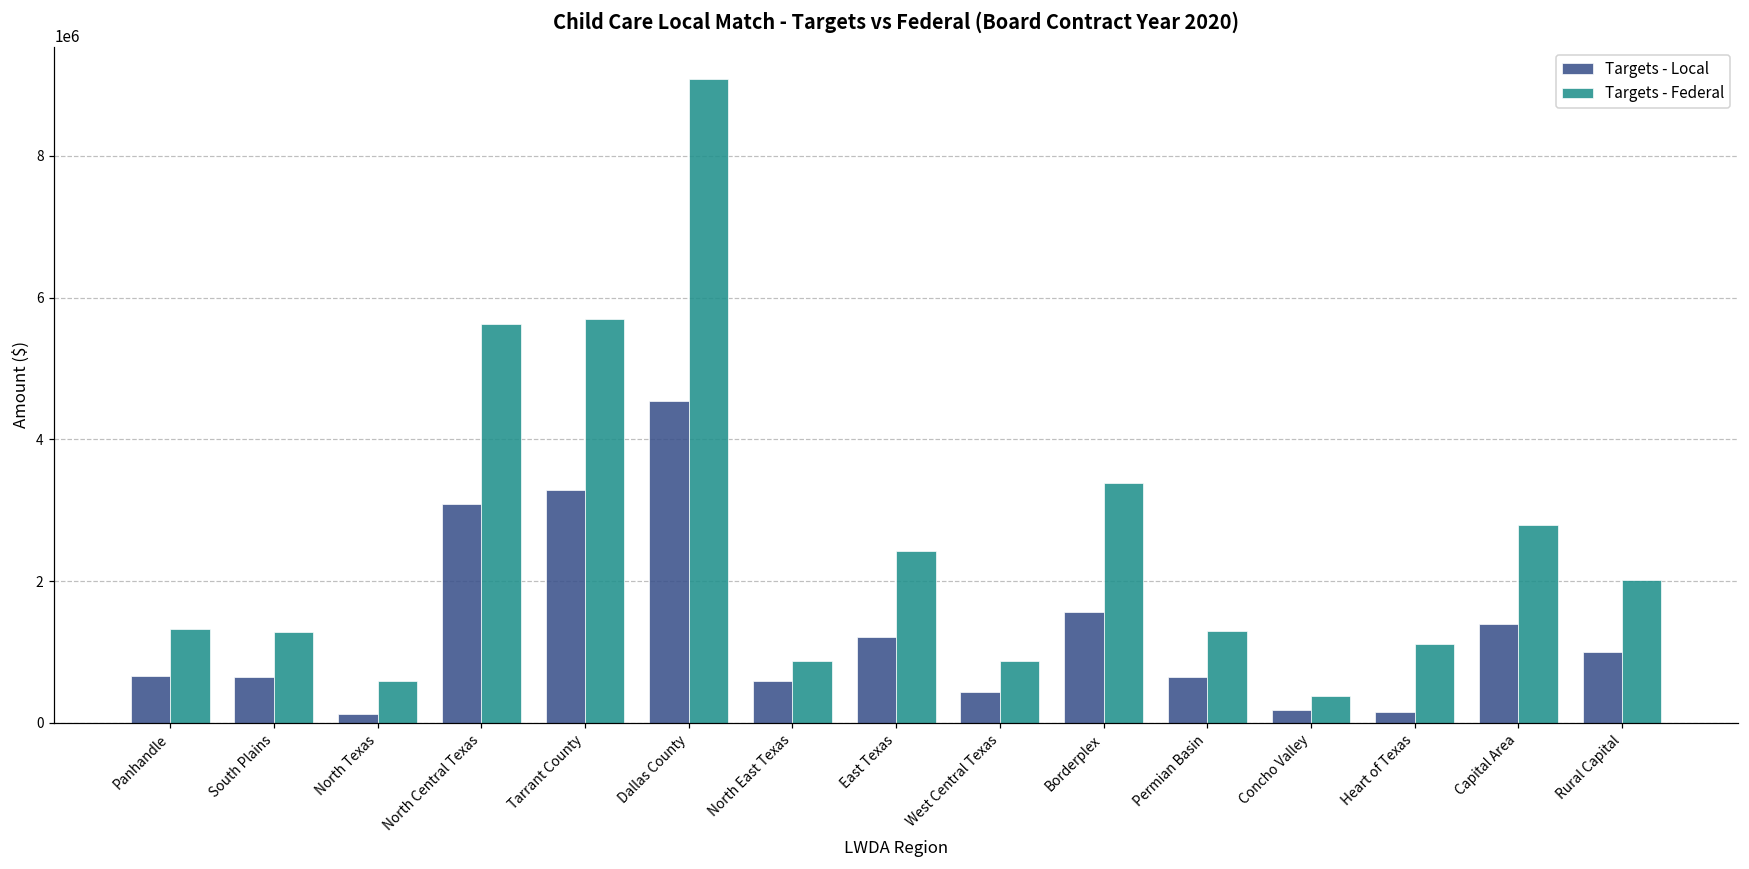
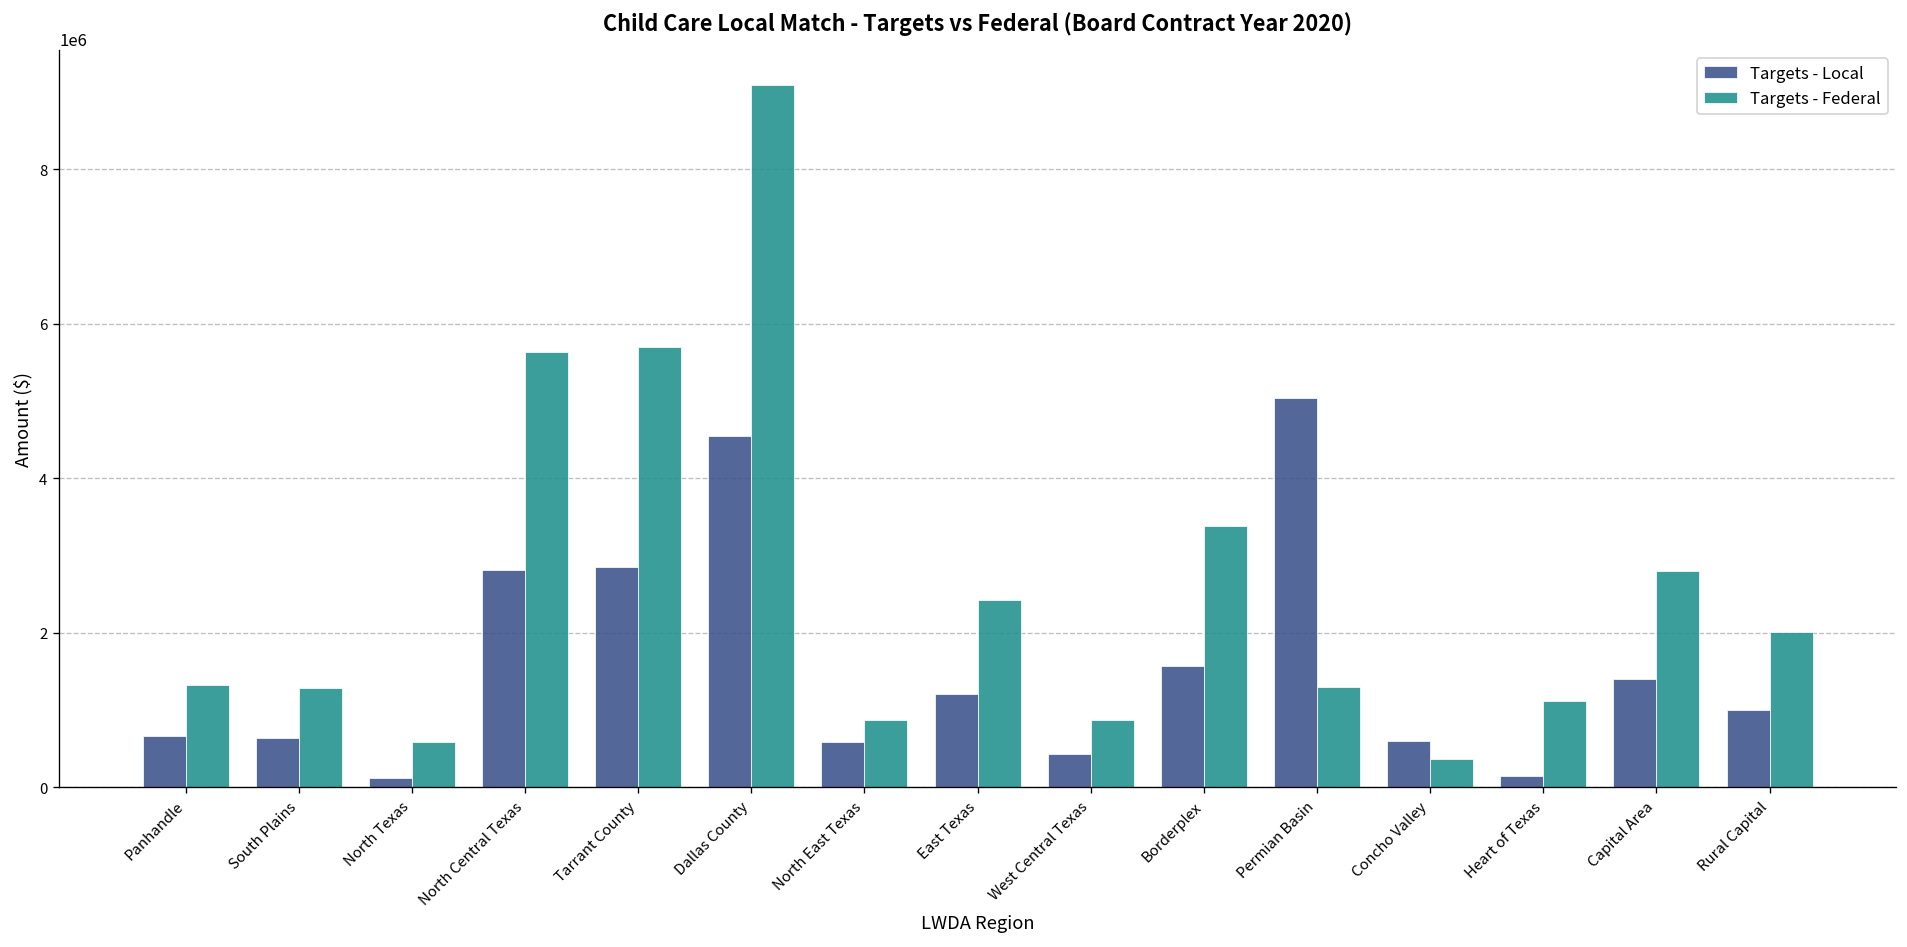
  {
    "Targets - Local": {
      "Panhandle": 700000,
      "South Plains": 600000,
      "North Texas": 100000,
-     "North Central Texas": 3100000,
-     "Tarrant County": 3300000,
+     "North Central Texas": 2800000,
+     "Tarrant County": 2800000,
      "Dallas County": 4500000,
      "North East Texas": 600000,
      "East Texas": 1200000,
      "West Central Texas": 400000,
      "Borderplex": 1600000,
-     "Permian Basin": 600000,
-     "Concho Valley": 200000,
+     "Permian Basin": 5000000,
+     "Concho Valley": 600000,
      "Heart of Texas": 100000,
      "Capital Area": 1400000,
      "Rural Capital": 1000000
    },
    "Targets - Federal": {
      "Panhandle": 1300000,
      "South Plains": 1300000,
      "North Texas": 600000,
      "North Central Texas": 5600000,
      "Tarrant County": 5700000,
      "Dallas County": 9100000,
      "North East Texas": 900000,
      "East Texas": 2400000,
      "West Central Texas": 900000,
      "Borderplex": 3400000,
      "Permian Basin": 1300000,
      "Concho Valley": 400000,
      "Heart of Texas": 1100000,
      "Capital Area": 2800000,
      "Rural Capital": 2000000
    }
  }
